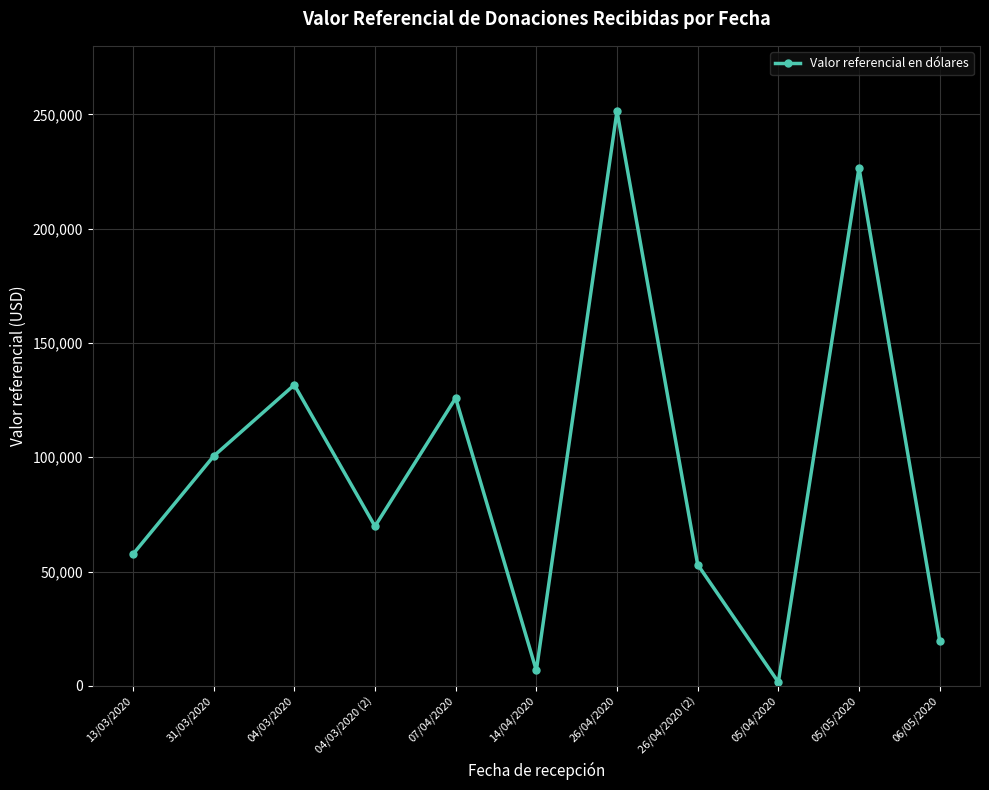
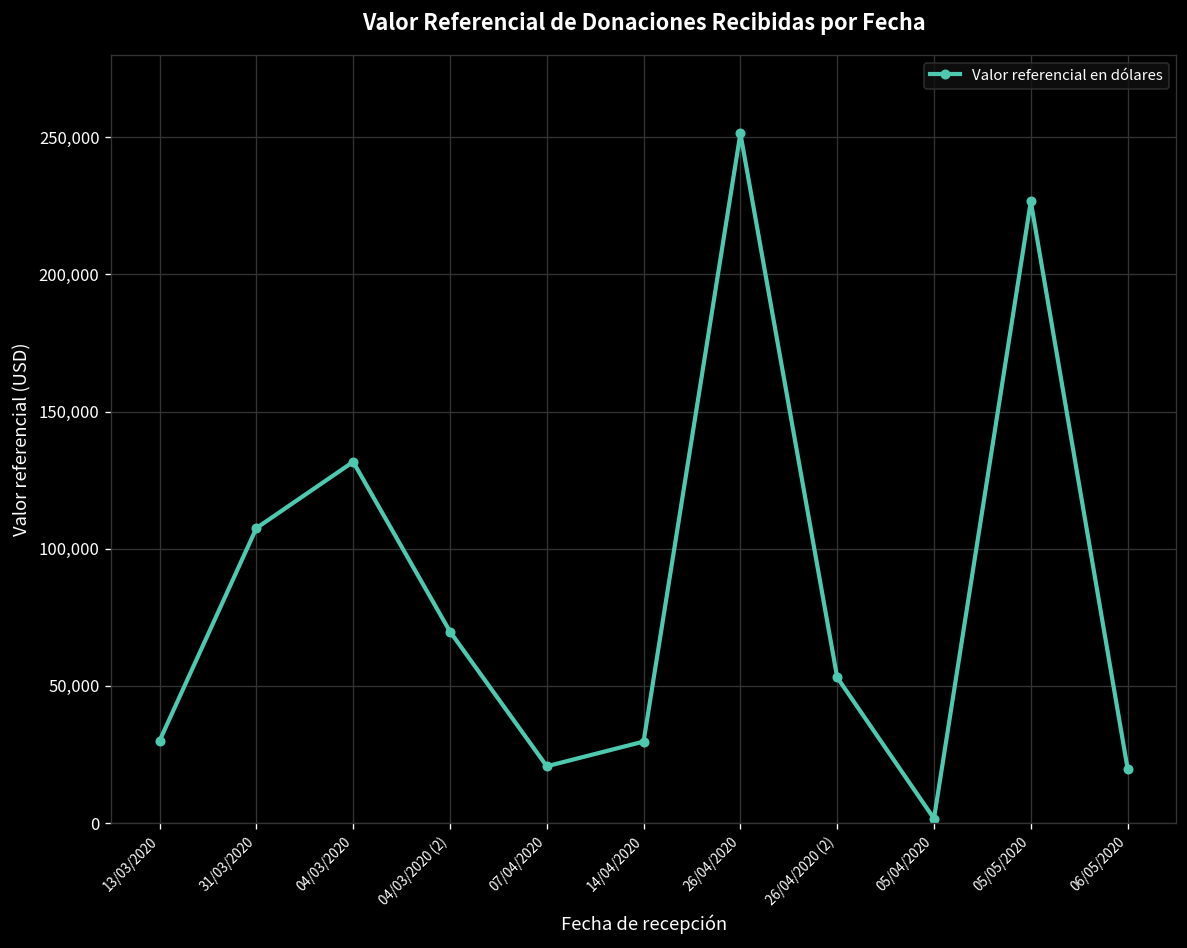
  {
-   "13/03/2020": "58,000",
-   "31/03/2020": "101,000",
+   "13/03/2020": "30,000",
+   "31/03/2020": "108,000",
    "04/03/2020": "132,000",
    "04/03/2020 (2)": "70,000",
-   "07/04/2020": "126,000",
-   "14/04/2020": "7,000",
+   "07/04/2020": "21,000",
+   "14/04/2020": "30,000",
    "26/04/2020": "251,000",
    "26/04/2020 (2)": "53,000",
    "05/04/2020": "2,000",
    "05/05/2020": "227,000",
    "06/05/2020": "20,000"
  }
